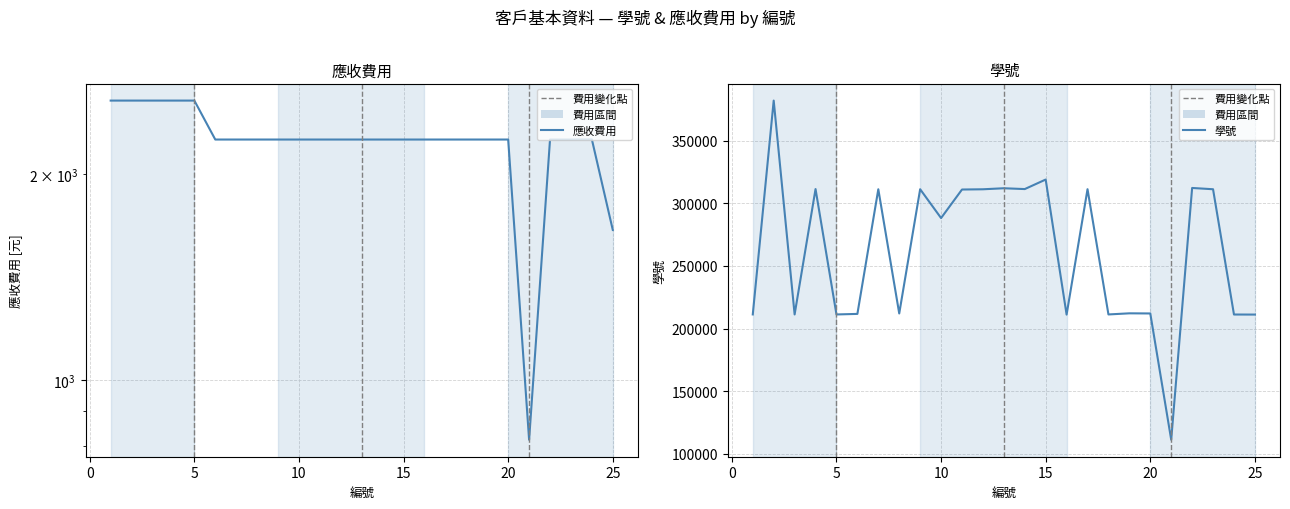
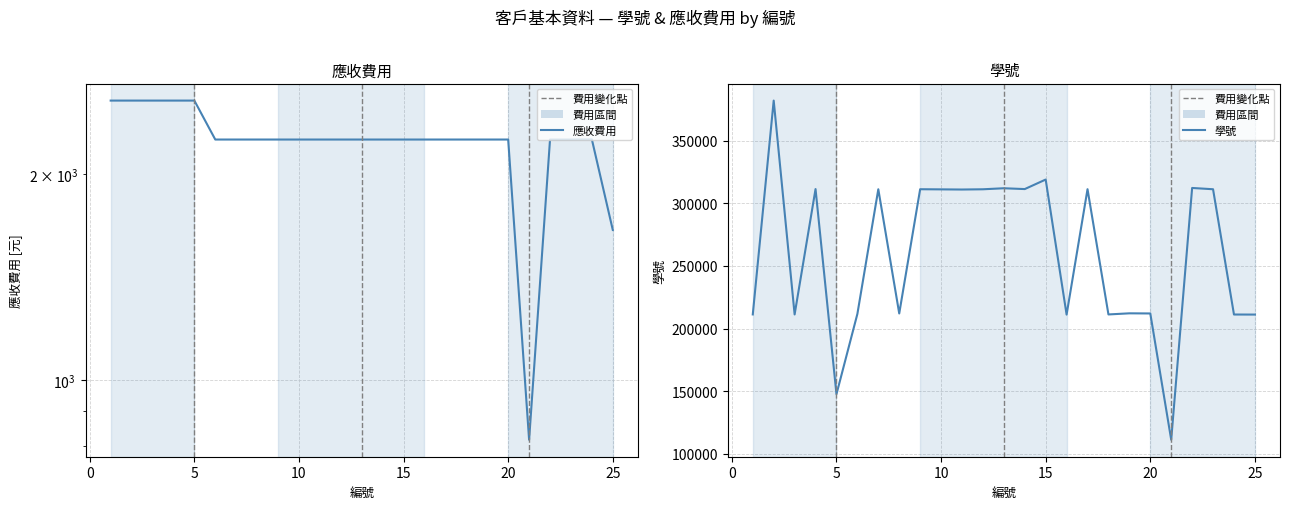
  {
    "學號": {
-     "5": 211000,
-     "10": 288000,
+     "5": 148000,
+     "10": 311000,
      "15": 319000,
      "20": 212000,
      "25": 211000
    }
  }
